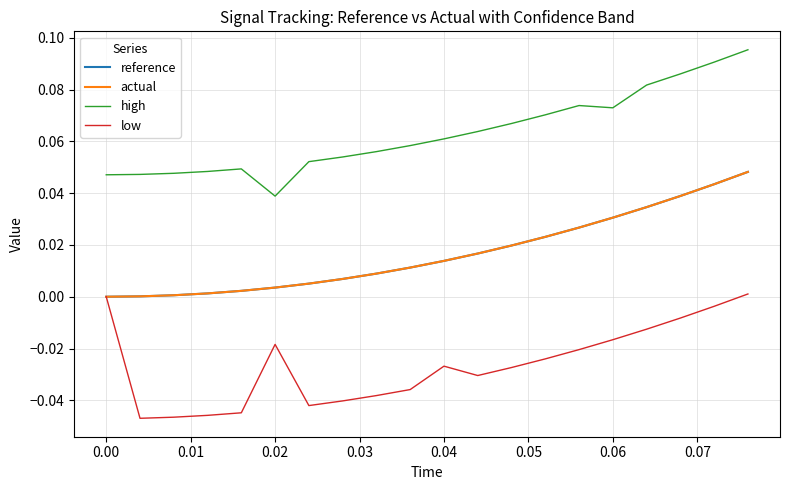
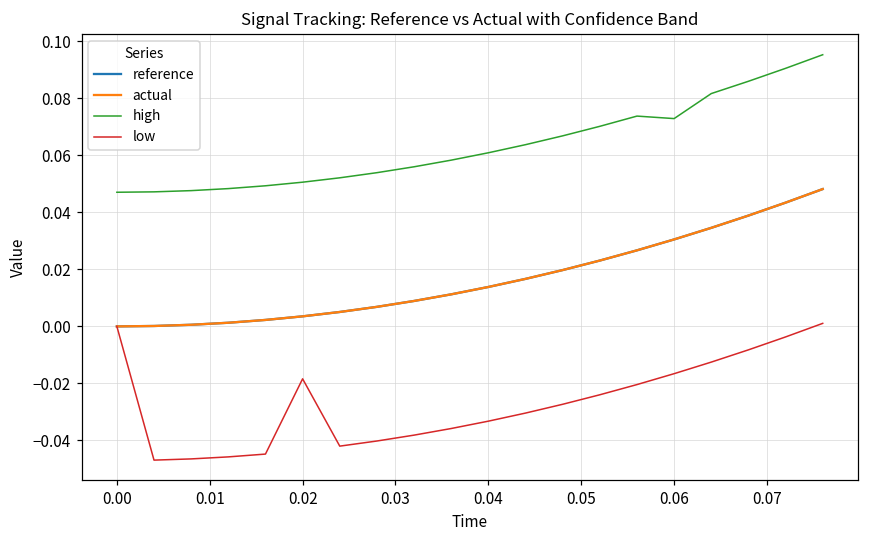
  {
    "actual": {
      "0.02": 0.004,
      "0.04": 0.014,
      "0.06": 0.031
    },
    "high": {
      "0.00": 0.047,
-     "0.02": 0.039,
+     "0.02": 0.051,
      "0.04": 0.061,
      "0.06": 0.073
    },
    "low": {
      "0.02": -0.018,
-     "0.04": -0.027,
+     "0.04": -0.033,
      "0.06": -0.017
    }
  }
